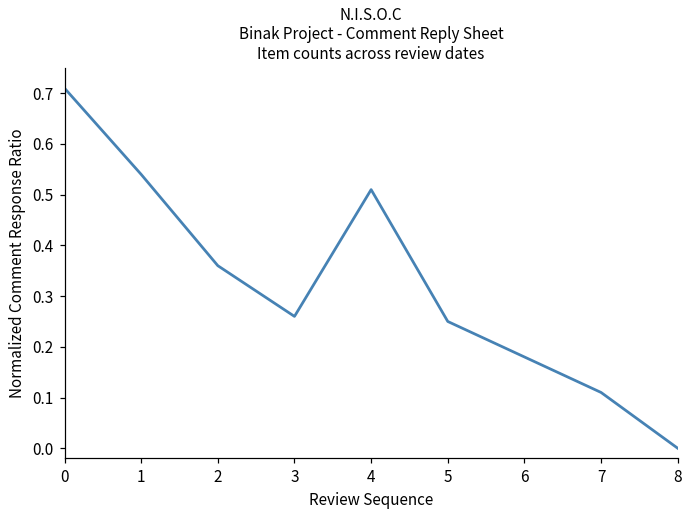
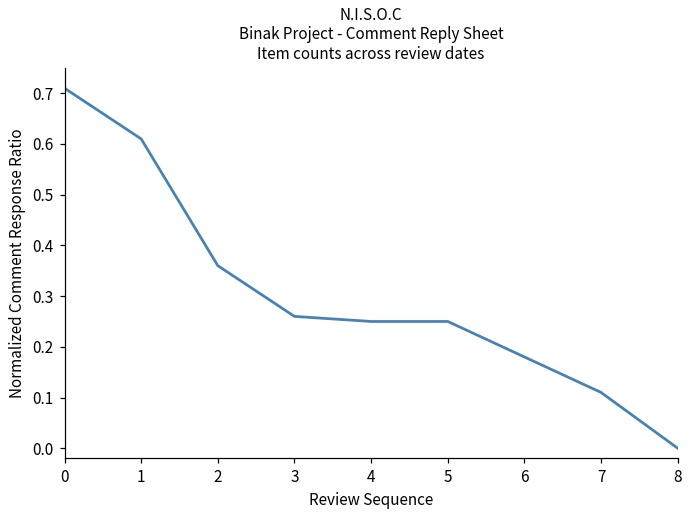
  {
    "0": 0.71,
-   "1": 0.54,
+   "1": 0.61,
    "2": 0.36,
    "3": 0.26,
-   "4": 0.51,
+   "4": 0.25,
    "5": 0.25,
    "6": 0.18,
    "7": 0.11,
    "8": 0.00
  }
